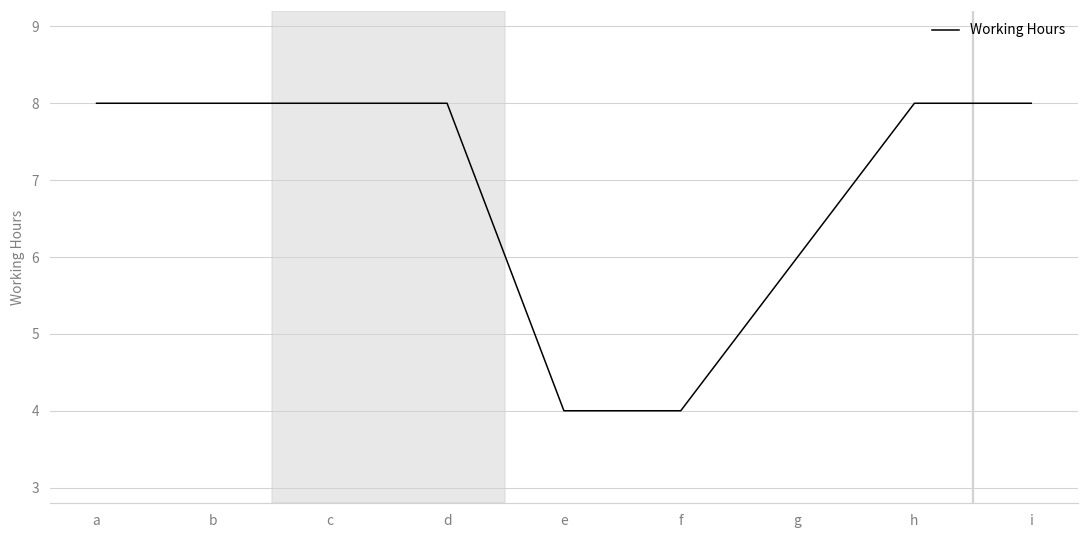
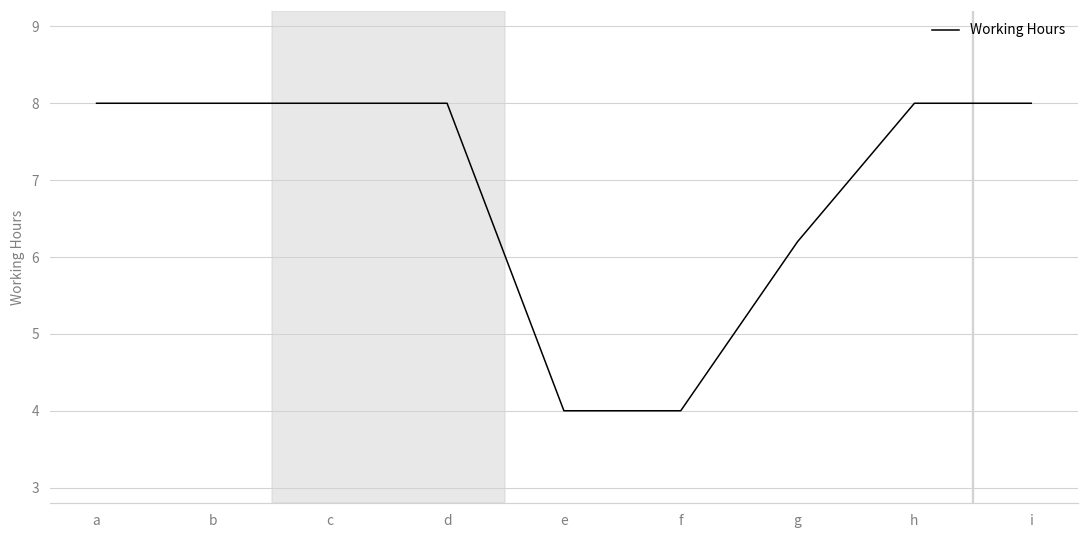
  {
    "a": 8.0,
    "b": 8.0,
    "e": 4.0,
    "f": 4.0,
-   "g": 6.0,
+   "g": 6.2,
    "h": 8.0,
    "i": 8.0
  }
